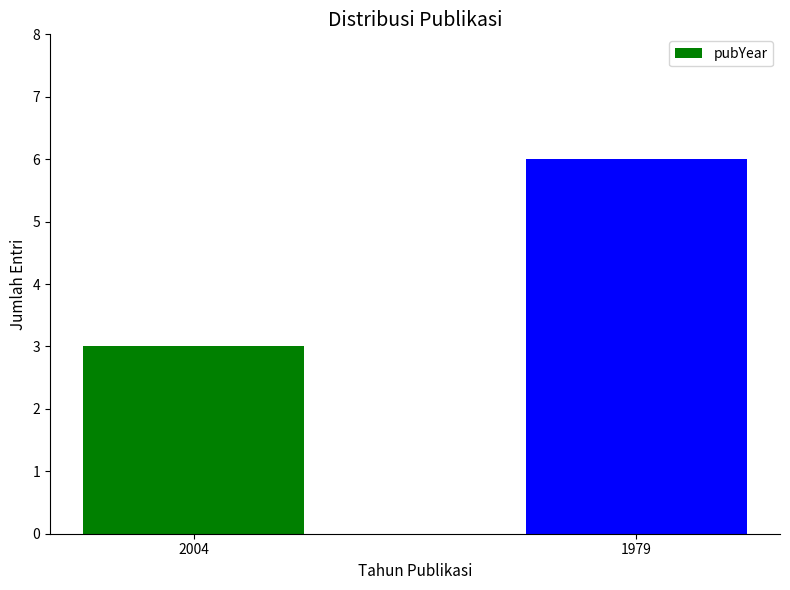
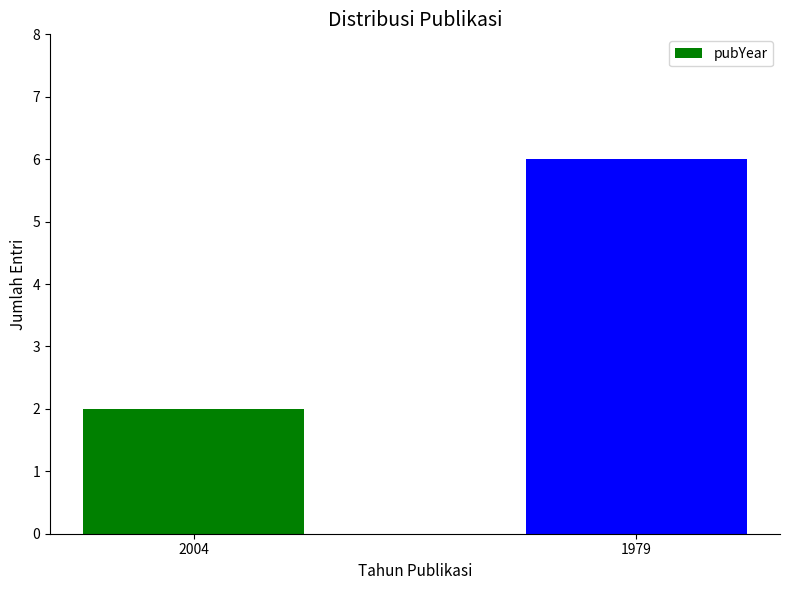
  {
-   "2004": 3,
+   "2004": 2,
    "1979": 6
  }
